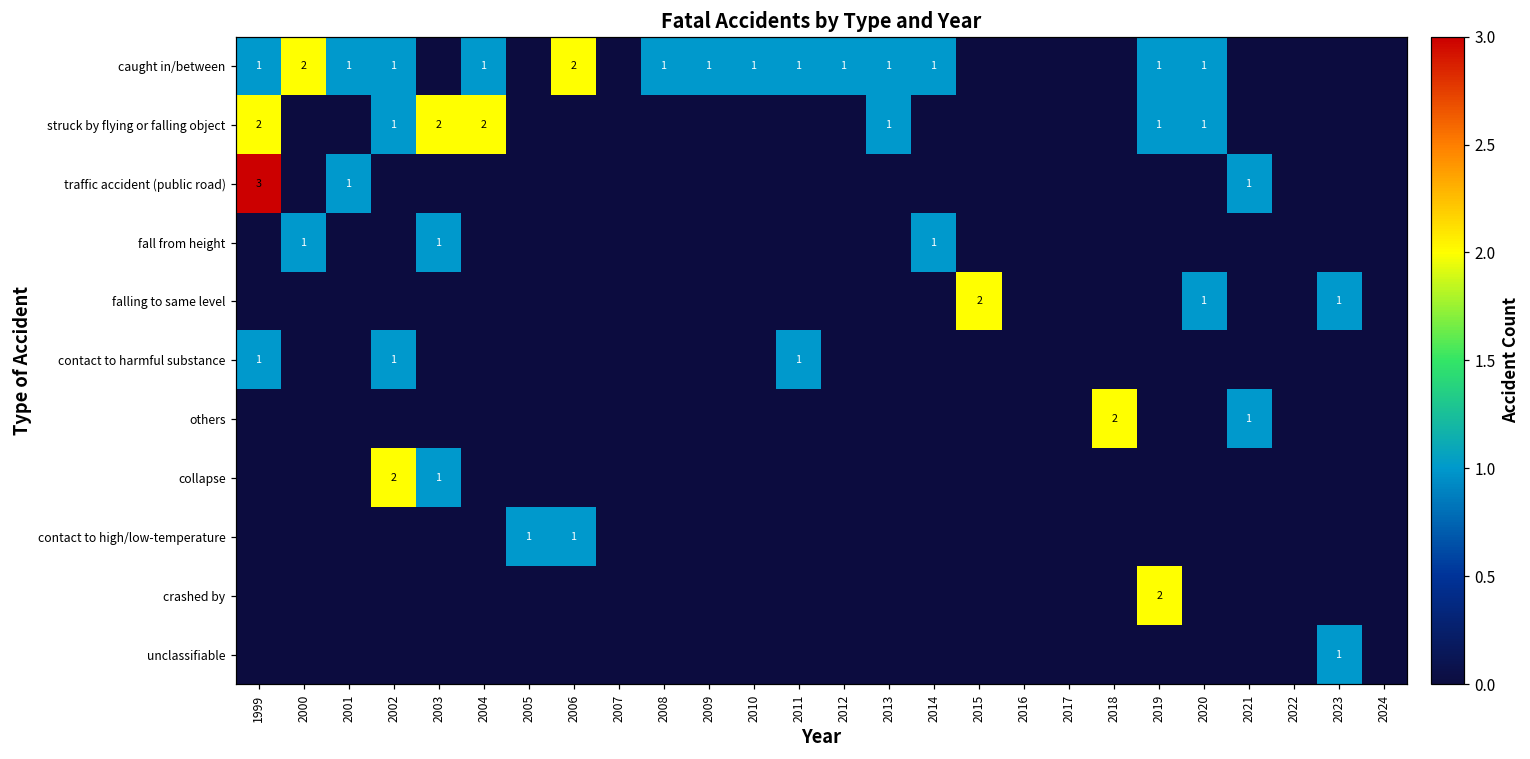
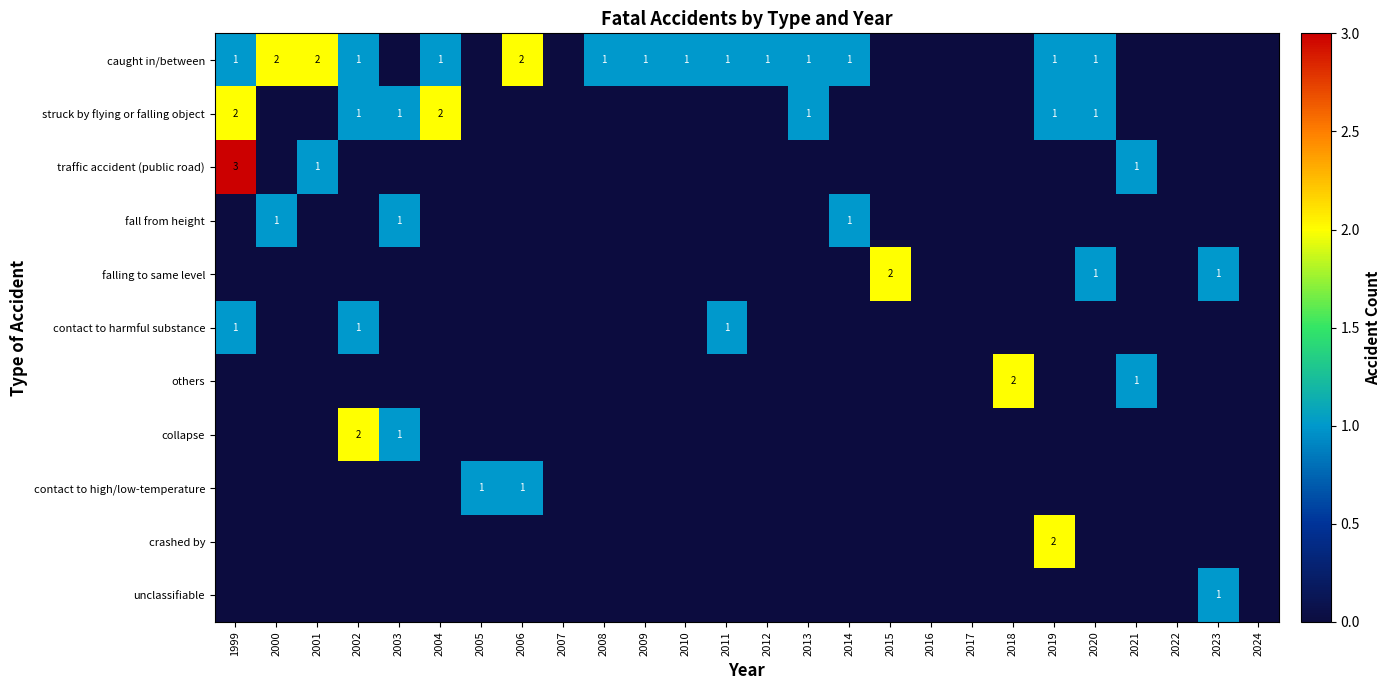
  {
    "caught in/between": {
      "1999": 1,
      "2000": 2,
-     "2001": 1,
+     "2001": 2,
      "2002": 1,
      "2004": 1,
      "2006": 2,
      "2008": 1,
      "2009": 1,
      "2010": 1,
      "2011": 1,
      "2012": 1,
      "2013": 1,
      "2014": 1,
      "2019": 1,
      "2020": 1
    },
    "struck by flying or falling object": {
      "1999": 2,
      "2002": 1,
-     "2003": 2,
+     "2003": 1,
      "2004": 2,
      "2013": 1,
      "2019": 1,
      "2020": 1
    },
    "traffic accident (public road)": {
      "1999": 3,
      "2001": 1,
      "2021": 1
    },
    "fall from height": {
      "2000": 1,
      "2003": 1,
      "2014": 1
    },
    "falling to same level": {
      "2015": 2,
      "2020": 1,
      "2023": 1
    },
    "contact to harmful substance": {
      "1999": 1,
      "2002": 1,
      "2011": 1
    },
    "others": {
      "2018": 2,
      "2021": 1
    },
    "collapse": {
      "2002": 2,
      "2003": 1
    },
    "contact to high/low-temperature": {
      "2005": 1,
      "2006": 1
    },
    "crashed by": {
      "2019": 2
    },
    "unclassifiable": {
      "2023": 1
    }
  }
